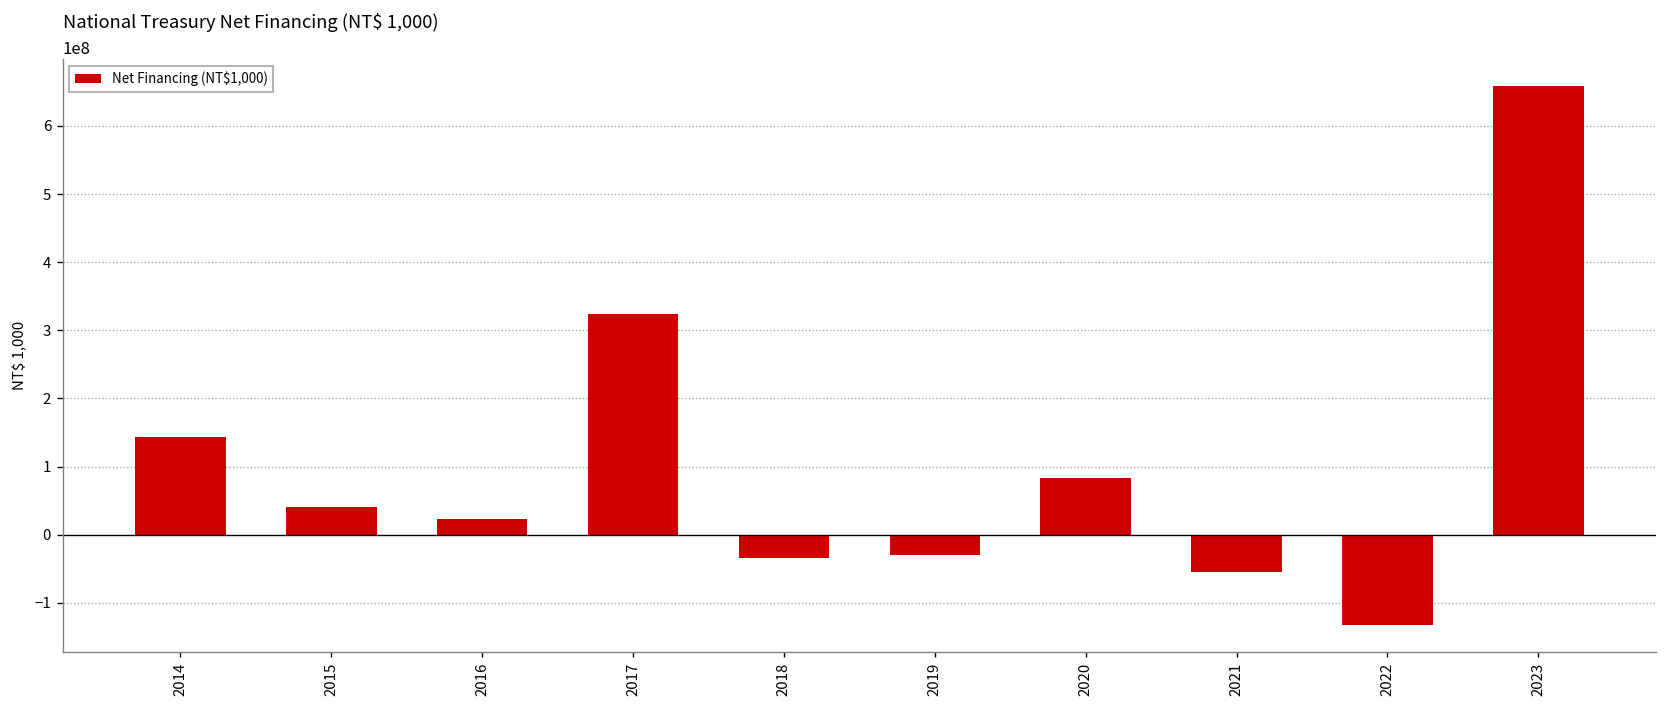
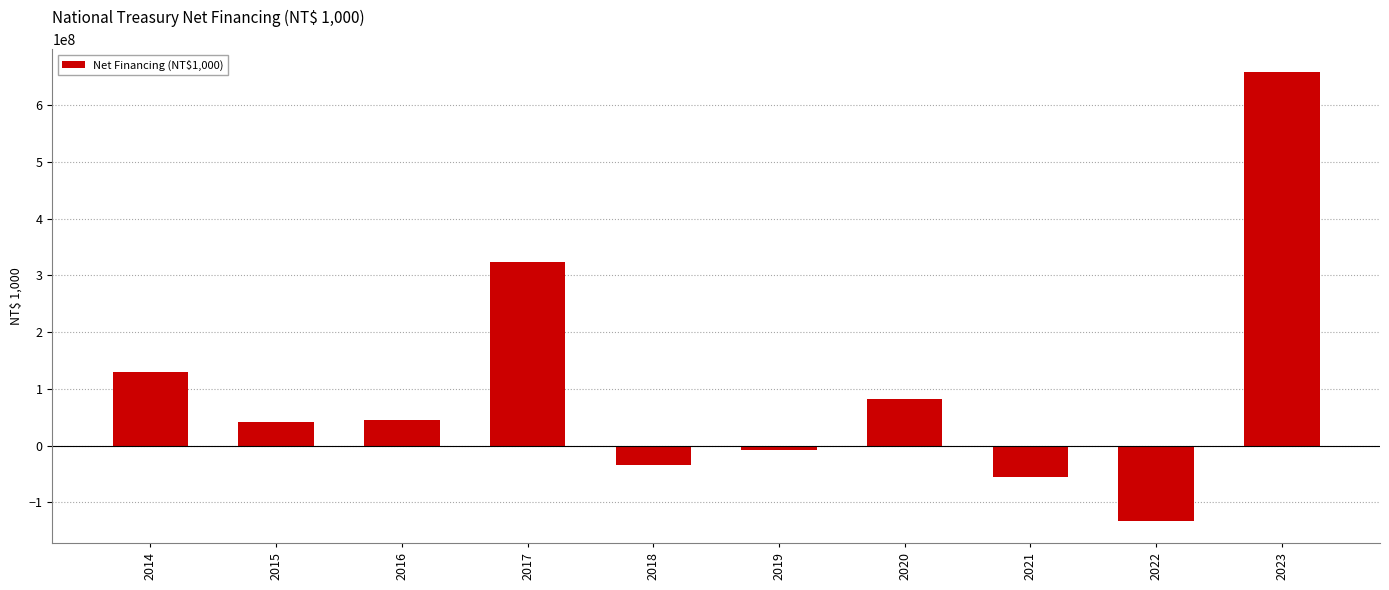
  {
-   "2014": 140000000,
+   "2014": 130000000,
    "2015": 40000000,
-   "2016": 20000000,
+   "2016": 50000000,
    "2017": 320000000,
    "2018": -30000000,
-   "2019": -30000000,
+   "2019": -10000000,
    "2020": 80000000,
    "2021": -60000000,
    "2022": -130000000,
    "2023": 660000000
  }
